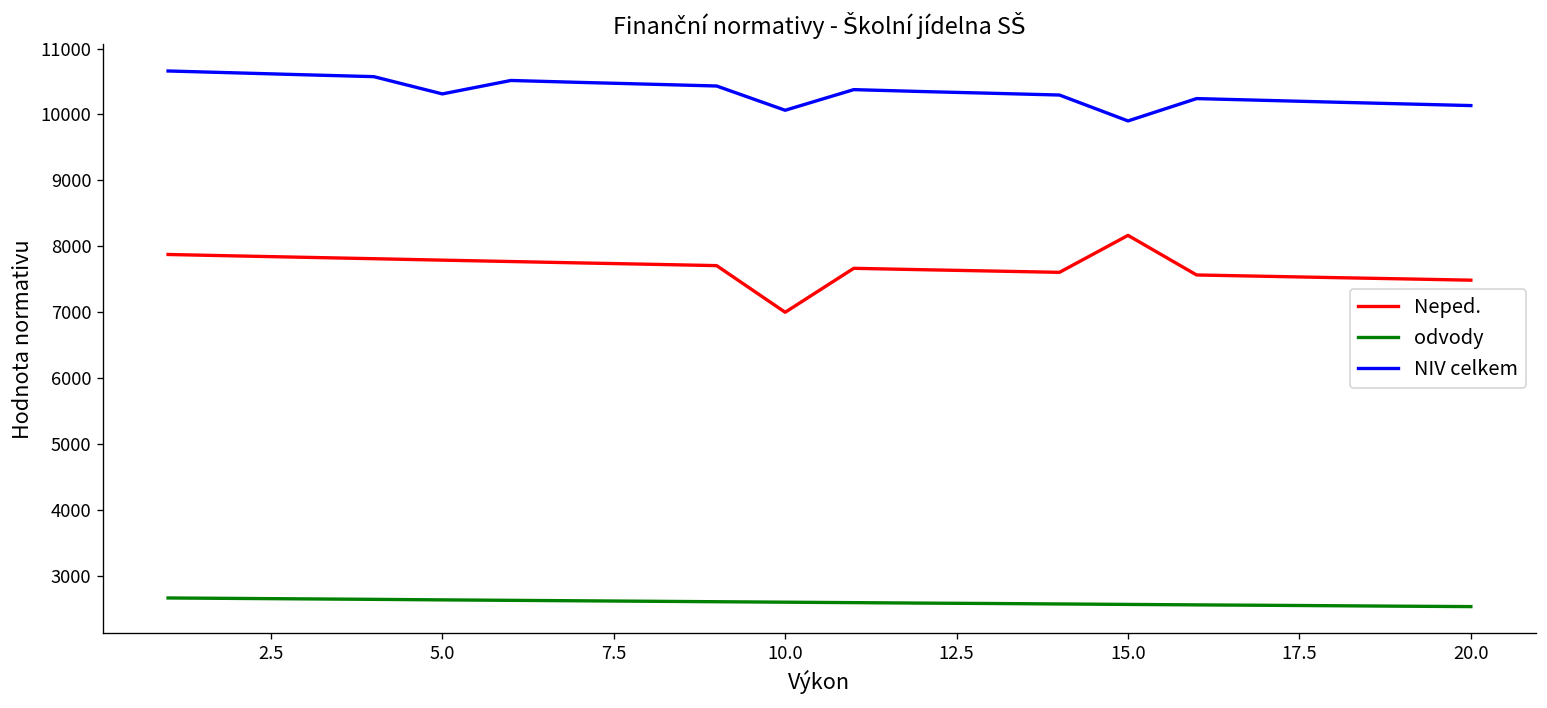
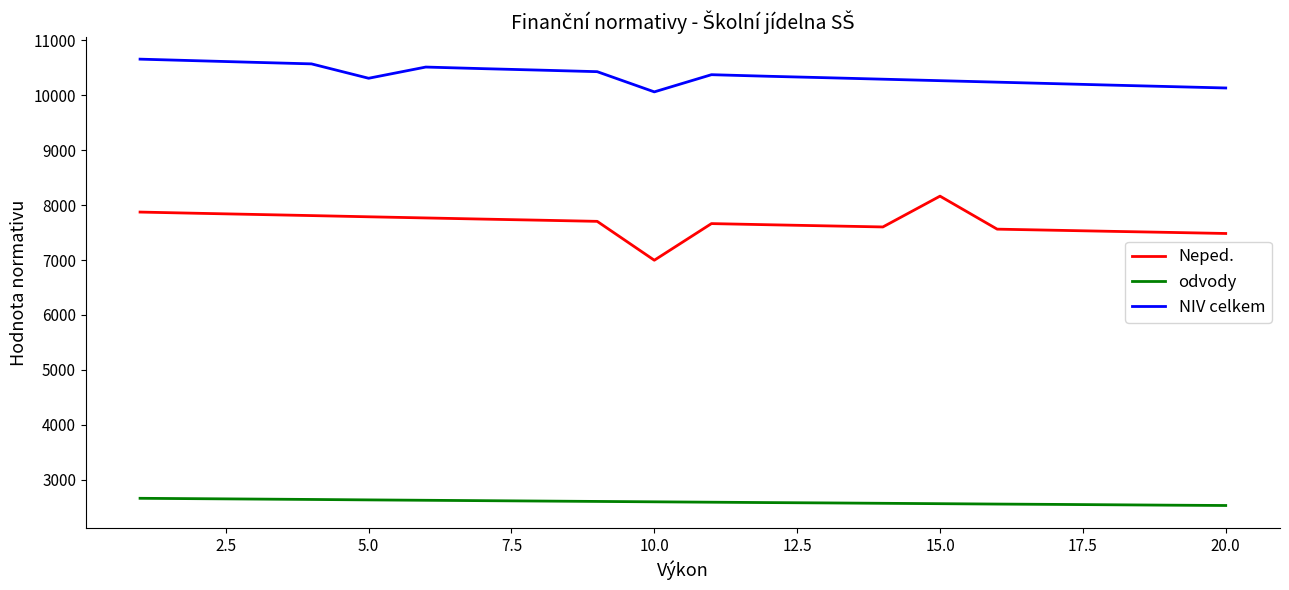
  {
    "Neped.": {
      "5.0": 7800,
      "10.0": 7000,
      "15.0": 8200,
      "20.0": 7500
    },
    "odvody": {
      "5.0": 2600,
      "10.0": 2600,
      "15.0": 2600,
      "20.0": 2500
    },
    "NIV celkem": {
      "5.0": 10300,
      "10.0": 10100,
-     "15.0": 9900,
+     "15.0": 10300,
      "20.0": 10100
    }
  }
